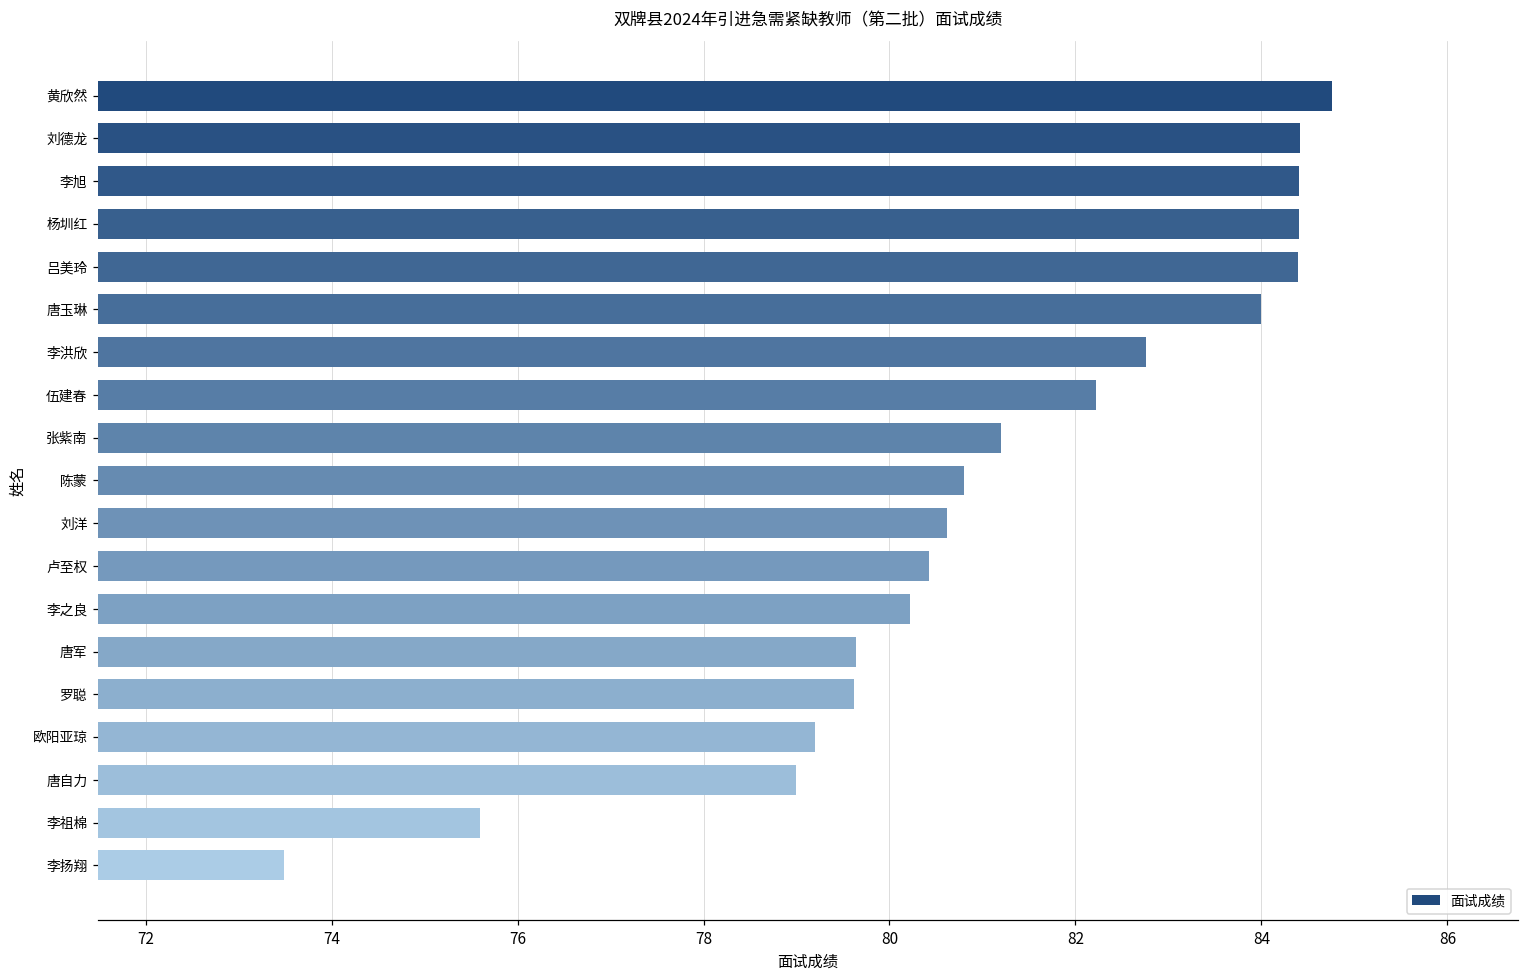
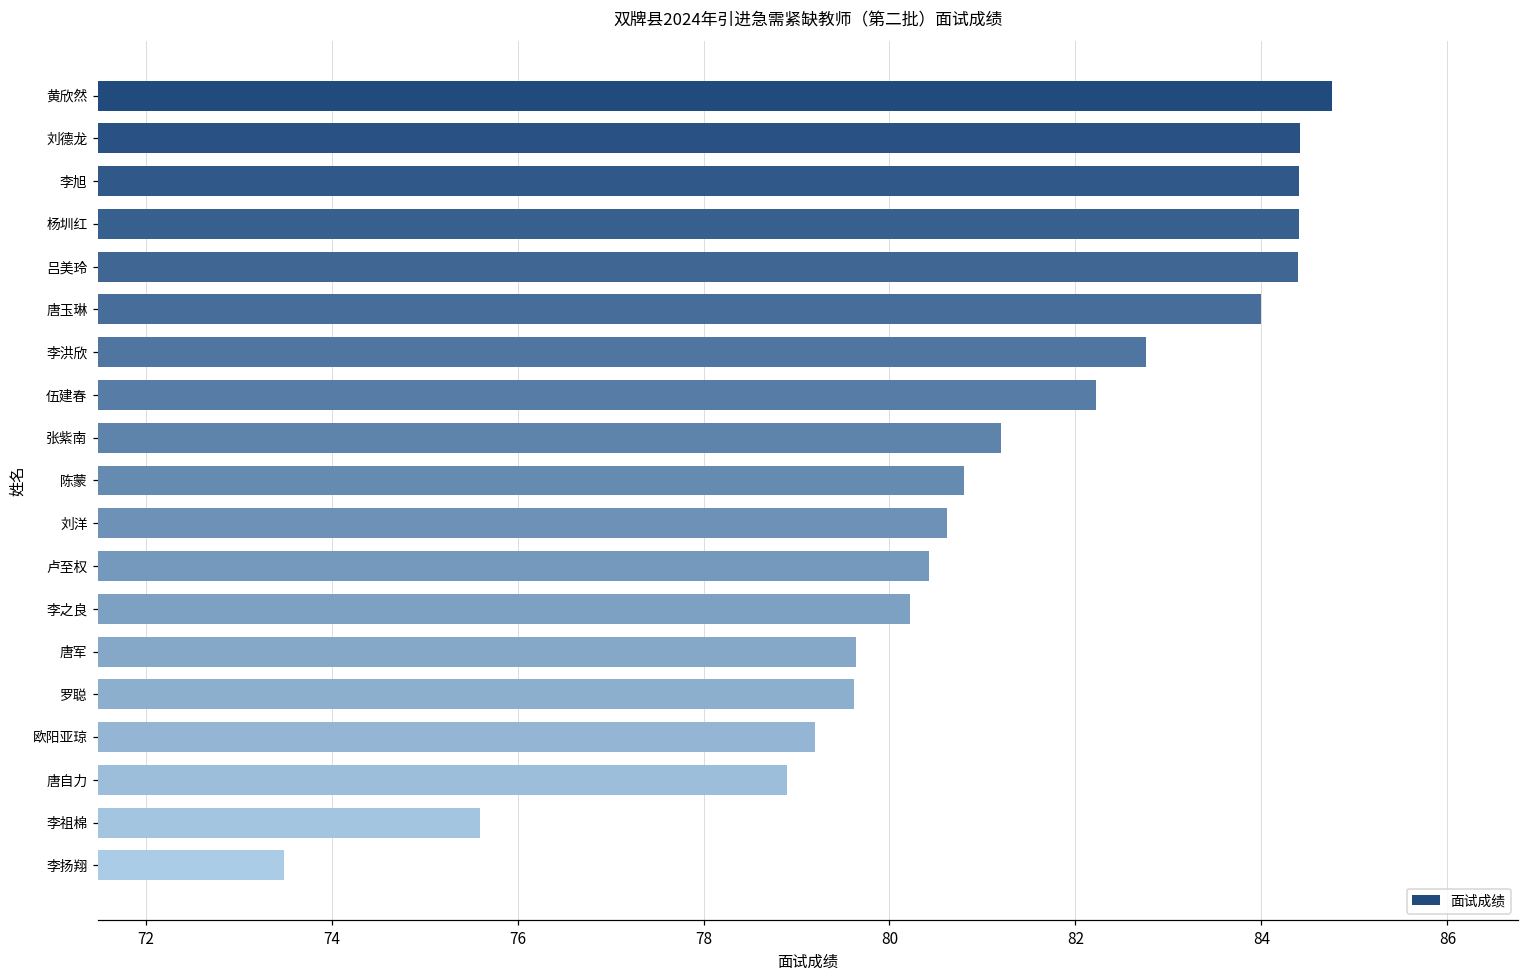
  {
    "黄欣然": 84.8,
    "刘德龙": 84.4,
    "李旭": 84.4,
    "杨圳红": 84.4,
    "吕美玲": 84.4,
    "唐玉琳": 84.0,
    "李洪欣": 82.8,
    "伍建春": 82.2,
    "张紫南": 81.2,
    "陈蒙": 80.8,
    "刘洋": 80.6,
    "卢至权": 80.4,
    "李之良": 80.2,
    "唐军": 79.6,
    "罗聪": 79.6,
    "欧阳亚琼": 79.2,
-   "唐自力": 79.0,
+   "唐自力": 78.9,
    "李祖棉": 75.6,
    "李扬翔": 73.5
  }
